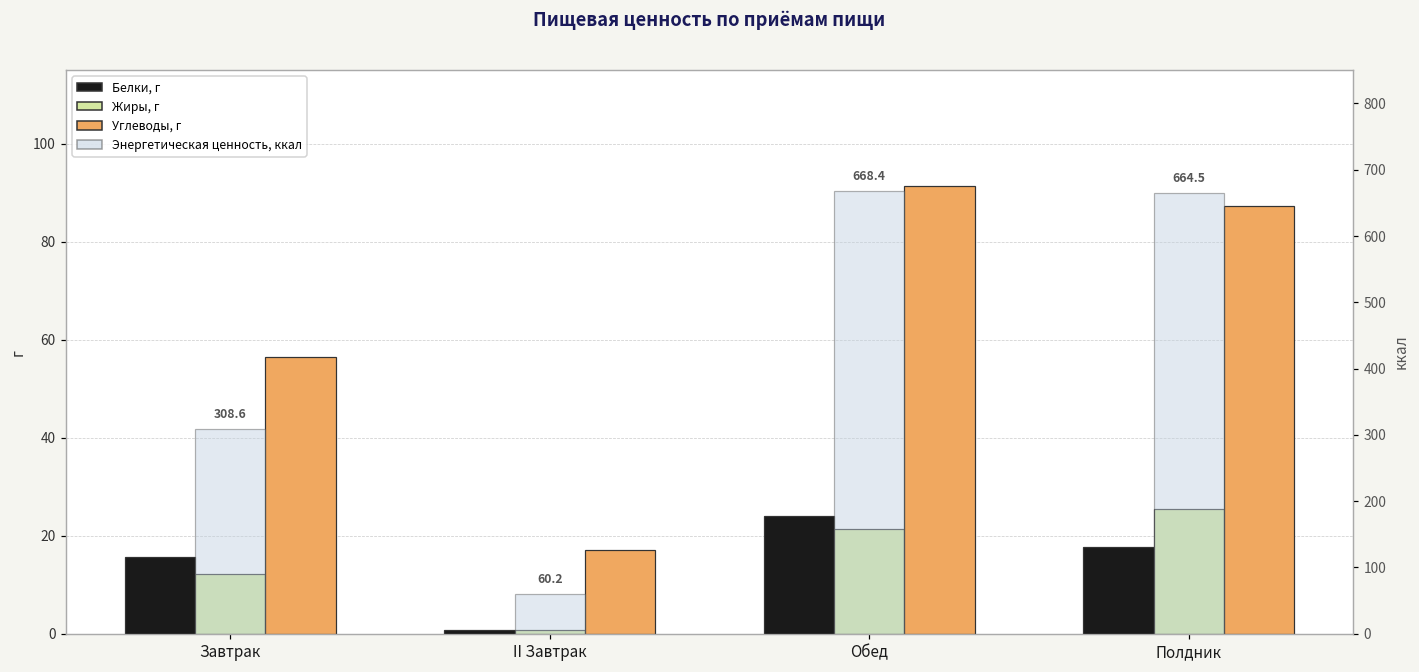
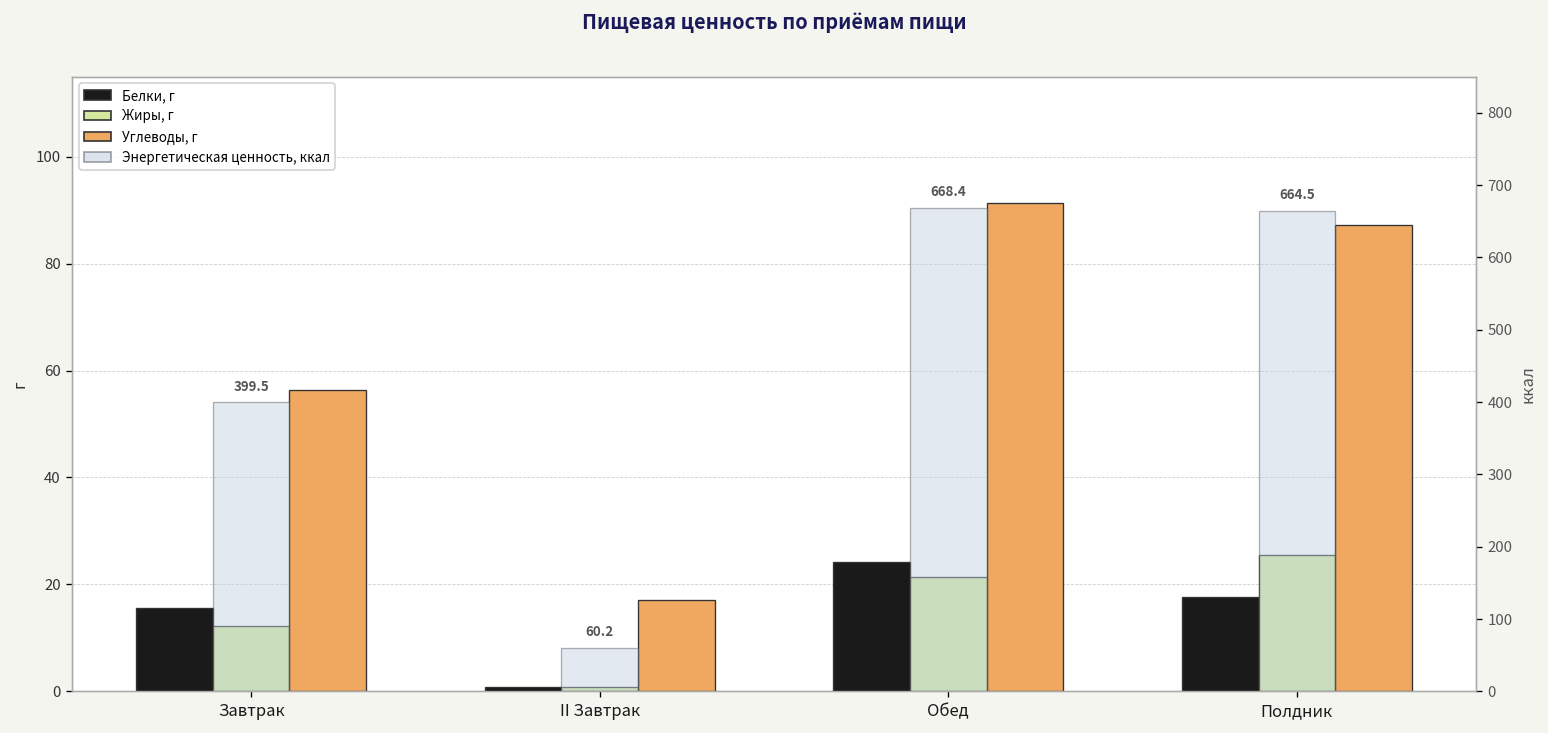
  {
    "Энергетическая ценность, ккал": {
-     "Завтрак": 308.6,
+     "Завтрак": 399.5,
      "II Завтрак": 60.2,
      "Обед": 668.4,
      "Полдник": 664.5
    }
  }
